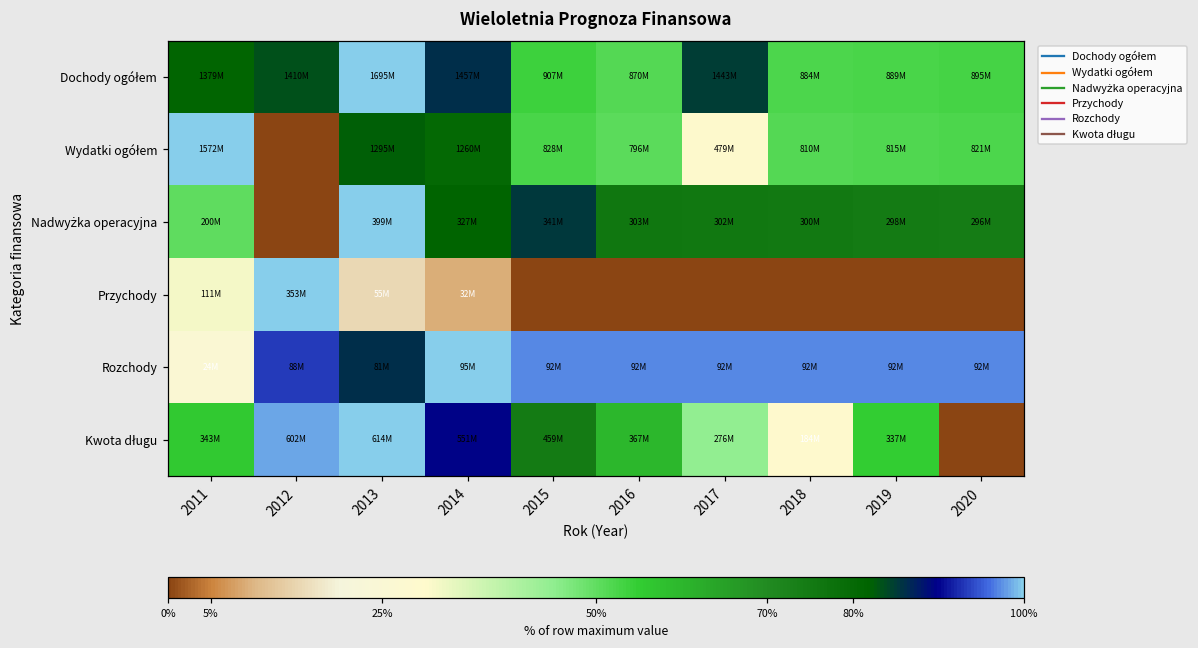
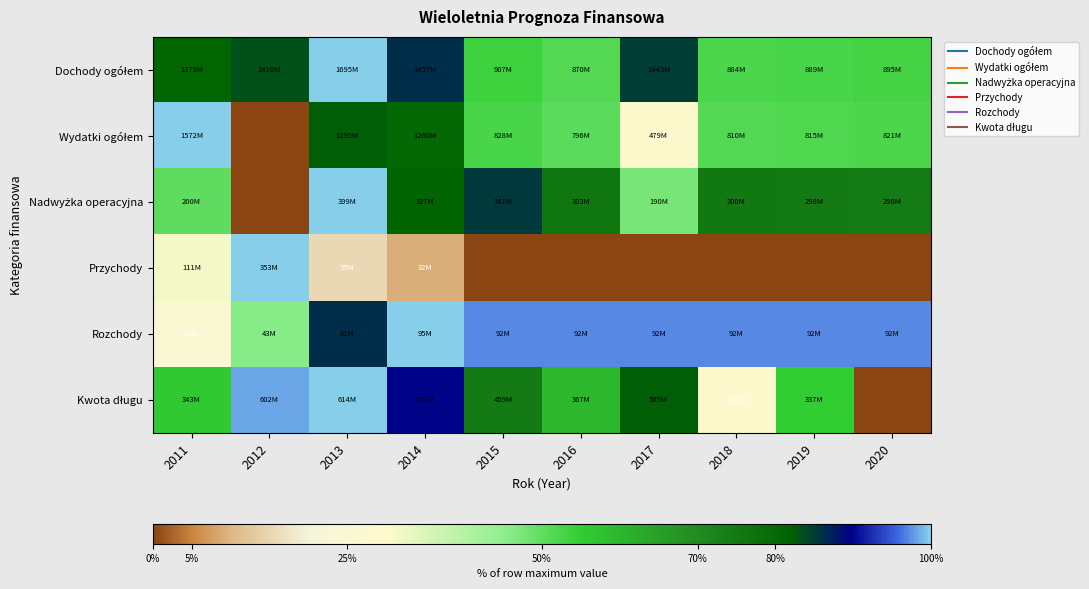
  {
    "Dochody ogółem": {
      "2011": "1379M",
      "2012": "1410M",
      "2013": "1695M",
      "2014": "1457M",
      "2015": "907M",
      "2016": "870M",
      "2017": "1443M",
      "2018": "884M",
      "2019": "889M",
      "2020": "895M"
    },
    "Wydatki ogółem": {
      "2011": "1572M",
      "2013": "1295M",
      "2014": "1260M",
      "2015": "828M",
      "2016": "796M",
      "2017": "479M",
      "2018": "810M",
      "2019": "815M",
      "2020": "821M"
    },
    "Nadwyżka operacyjna": {
      "2011": "200M",
      "2013": "399M",
      "2014": "327M",
      "2015": "341M",
      "2016": "303M",
-     "2017": "302M",
+     "2017": "190M",
      "2018": "300M",
      "2019": "298M",
      "2020": "296M"
    },
    "Przychody": {
      "2011": "111M",
      "2012": "353M",
      "2013": "55M",
      "2014": "32M"
    },
    "Rozchody": {
-     "2012": "88M",
+     "2012": "43M",
      "2013": "81M",
      "2014": "95M",
      "2015": "92M",
      "2016": "92M",
      "2017": "92M",
      "2018": "92M",
      "2019": "92M",
      "2020": "92M"
    },
    "Kwota długu": {
      "2011": "343M",
      "2012": "602M",
      "2013": "614M",
      "2014": "551M",
      "2015": "459M",
      "2016": "367M",
-     "2017": "276M",
+     "2017": "505M",
      "2018": "184M",
      "2019": "337M"
    }
  }
